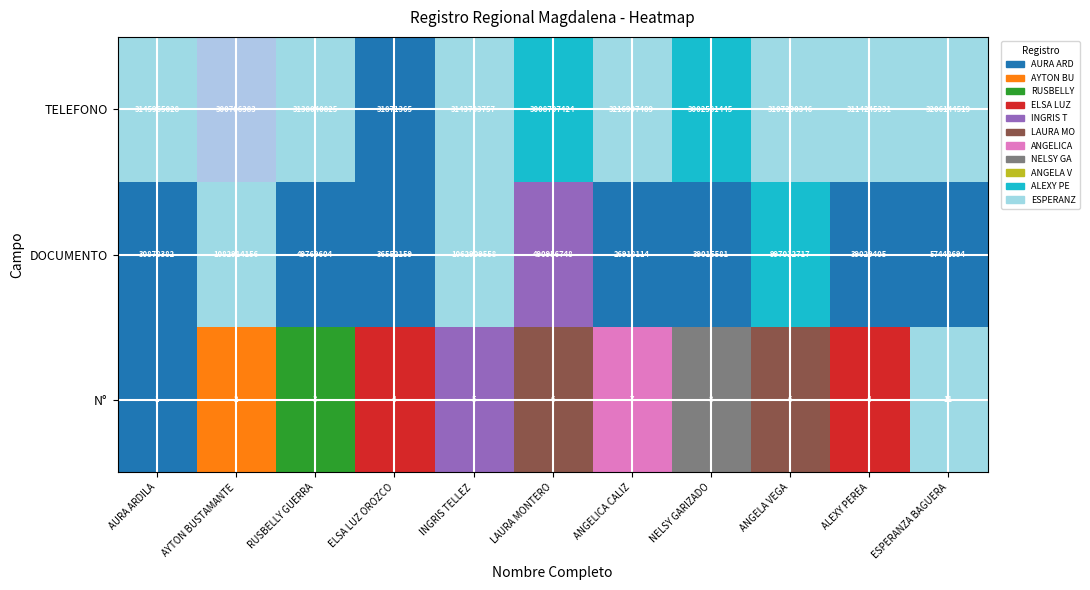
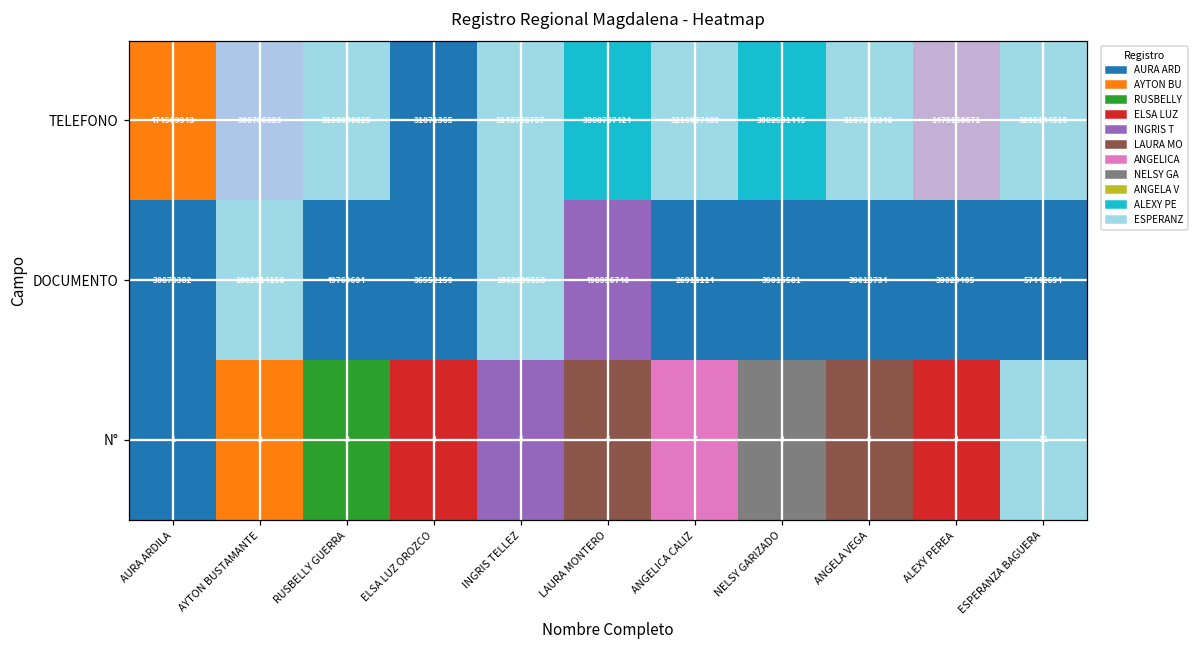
  {
    "TELEFONO": {
-     "AURA ARDILA": 3145965028,
+     "AURA ARDILA": 474509943,
      "AYTON BUSTAMANTE": 300786383,
      "RUSBELLY GUERRA": 3138040825,
      "ELSA LUZ OROZCO": 31871365,
      "INGRIS TELLEZ": 3143783757,
      "LAURA MONTERO": 3008707424,
      "ANGELICA CALIZ": 3216997489,
      "NELSY GARIZADO": 3002581445,
      "ANGELA VEGA": 3107290346,
-     "ALEXY PEREA": 3114245331,
+     "ALEXY PEREA": 1479158671,
      "ESPERANZA BAGUERA": 3206144519
    },
    "DOCUMENTO": {
      "AURA ARDILA": 30878382,
      "AYTON BUSTAMANTE": 1082914156,
      "RUSBELLY GUERRA": 49769604,
      "ELSA LUZ OROZCO": 36552159,
      "INGRIS TELLEZ": 1062909558,
      "LAURA MONTERO": 490956748,
      "ANGELICA CALIZ": 26918114,
      "NELSY GARIZADO": 39015581,
-     "ANGELA VEGA": 997012717,
+     "ANGELA VEGA": 39018734,
      "ALEXY PEREA": 39029405,
      "ESPERANZA BAGUERA": 57442694
    },
    "N°": {
      "AURA ARDILA": 1,
      "AYTON BUSTAMANTE": 2,
      "RUSBELLY GUERRA": 3,
      "ELSA LUZ OROZCO": 4,
      "INGRIS TELLEZ": 5,
      "LAURA MONTERO": 6,
      "ANGELICA CALIZ": 7,
      "NELSY GARIZADO": 8,
      "ANGELA VEGA": 6,
      "ALEXY PEREA": 4,
      "ESPERANZA BAGUERA": 11
    }
  }
